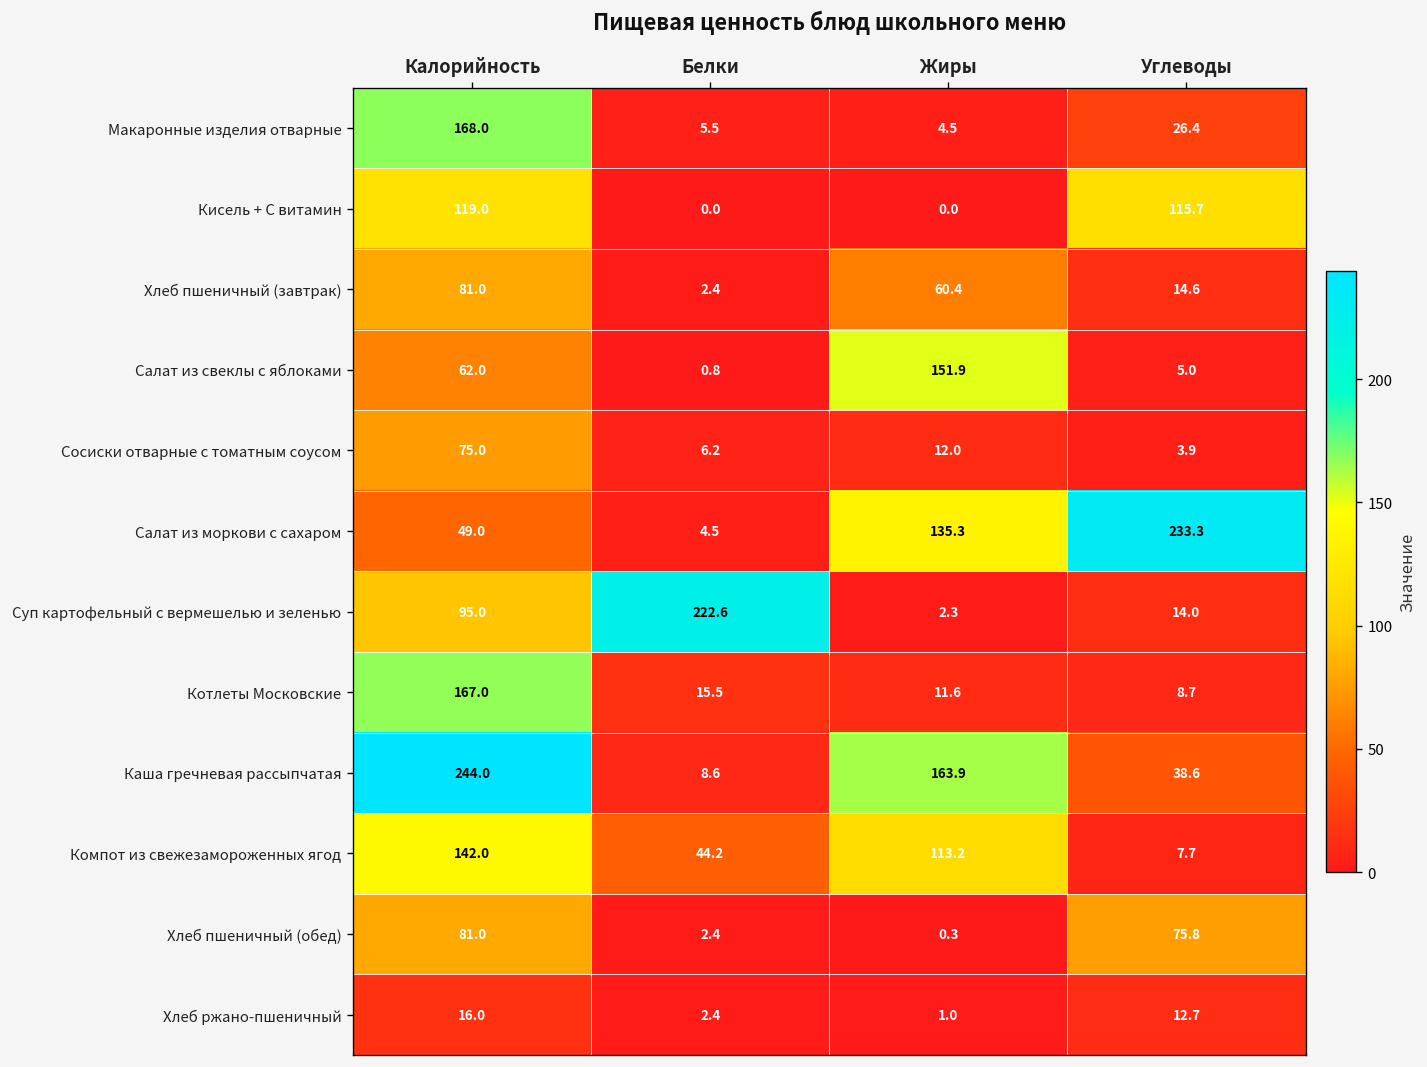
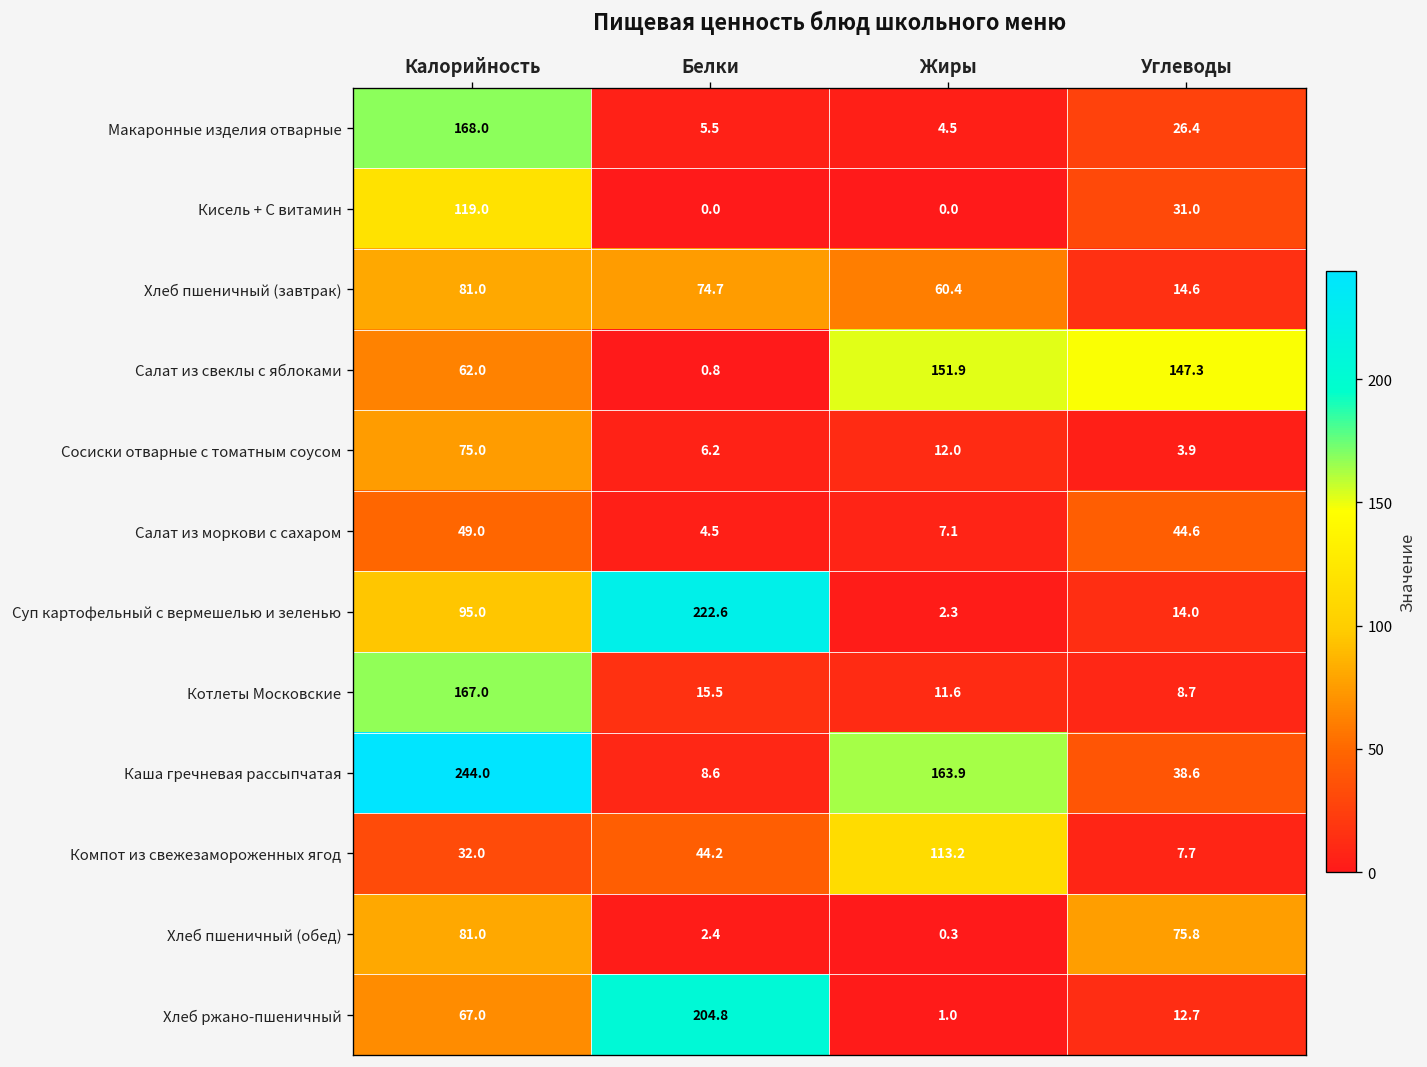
  {
    "Макаронные изделия отварные": {
      "Калорийность": 168.0,
      "Белки": 5.5,
      "Жиры": 4.5,
      "Углеводы": 26.4
    },
    "Кисель + С витамин": {
      "Калорийность": 119.0,
      "Белки": 0.0,
      "Жиры": 0.0,
-     "Углеводы": 115.7
+     "Углеводы": 31.0
    },
    "Хлеб пшеничный (завтрак)": {
      "Калорийность": 81.0,
-     "Белки": 2.4,
+     "Белки": 74.7,
      "Жиры": 60.4,
      "Углеводы": 14.6
    },
    "Салат из свеклы с яблоками": {
      "Калорийность": 62.0,
      "Белки": 0.8,
      "Жиры": 151.9,
-     "Углеводы": 5.0
+     "Углеводы": 147.3
    },
    "Сосиски отварные с томатным соусом": {
      "Калорийность": 75.0,
      "Белки": 6.2,
      "Жиры": 12.0,
      "Углеводы": 3.9
    },
    "Салат из моркови с сахаром": {
      "Калорийность": 49.0,
      "Белки": 4.5,
-     "Жиры": 135.3,
-     "Углеводы": 233.3
+     "Жиры": 7.1,
+     "Углеводы": 44.6
    },
    "Суп картофельный с вермешелью и зеленью": {
      "Калорийность": 95.0,
      "Белки": 222.6,
      "Жиры": 2.3,
      "Углеводы": 14.0
    },
    "Котлеты Московские": {
      "Калорийность": 167.0,
      "Белки": 15.5,
      "Жиры": 11.6,
      "Углеводы": 8.7
    },
    "Каша гречневая рассыпчатая": {
      "Калорийность": 244.0,
      "Белки": 8.6,
      "Жиры": 163.9,
      "Углеводы": 38.6
    },
    "Компот из свежезамороженных ягод": {
-     "Калорийность": 142.0,
+     "Калорийность": 32.0,
      "Белки": 44.2,
      "Жиры": 113.2,
      "Углеводы": 7.7
    },
    "Хлеб пшеничный (обед)": {
      "Калорийность": 81.0,
      "Белки": 2.4,
      "Жиры": 0.3,
      "Углеводы": 75.8
    },
    "Хлеб ржано-пшеничный": {
-     "Калорийность": 16.0,
-     "Белки": 2.4,
+     "Калорийность": 67.0,
+     "Белки": 204.8,
      "Жиры": 1.0,
      "Углеводы": 12.7
    }
  }
